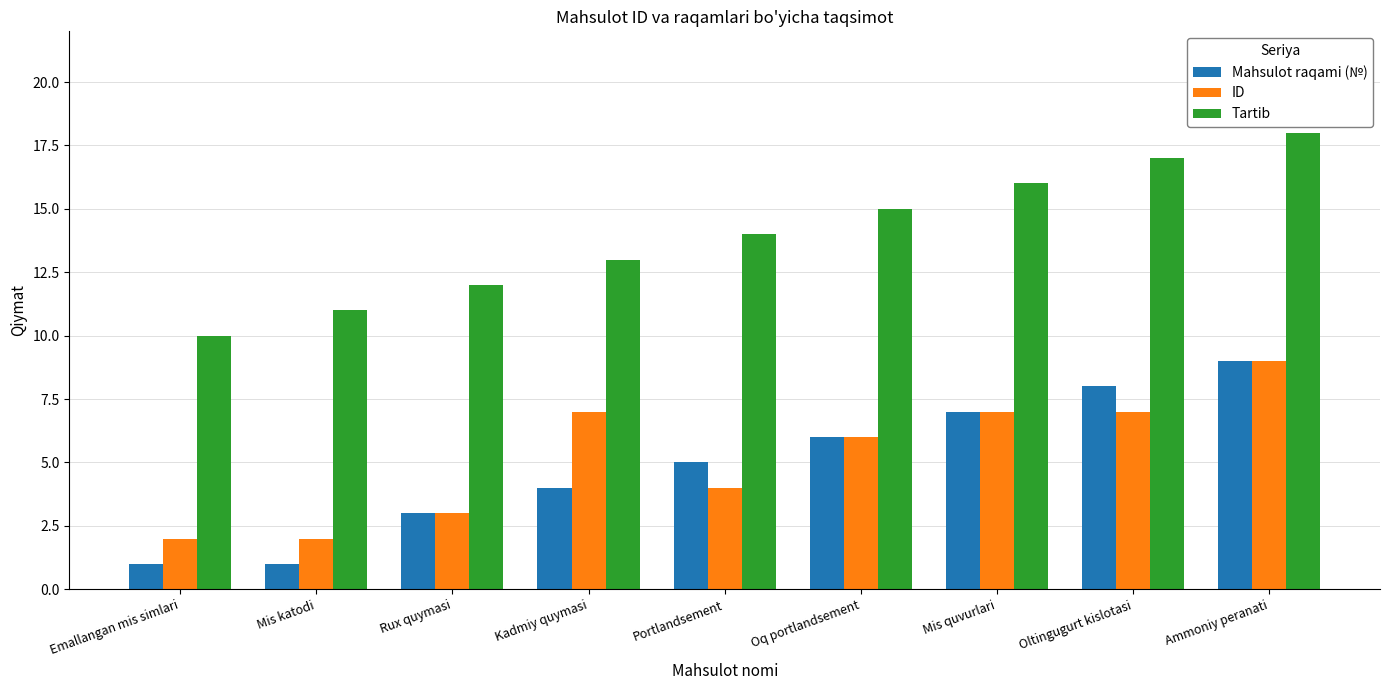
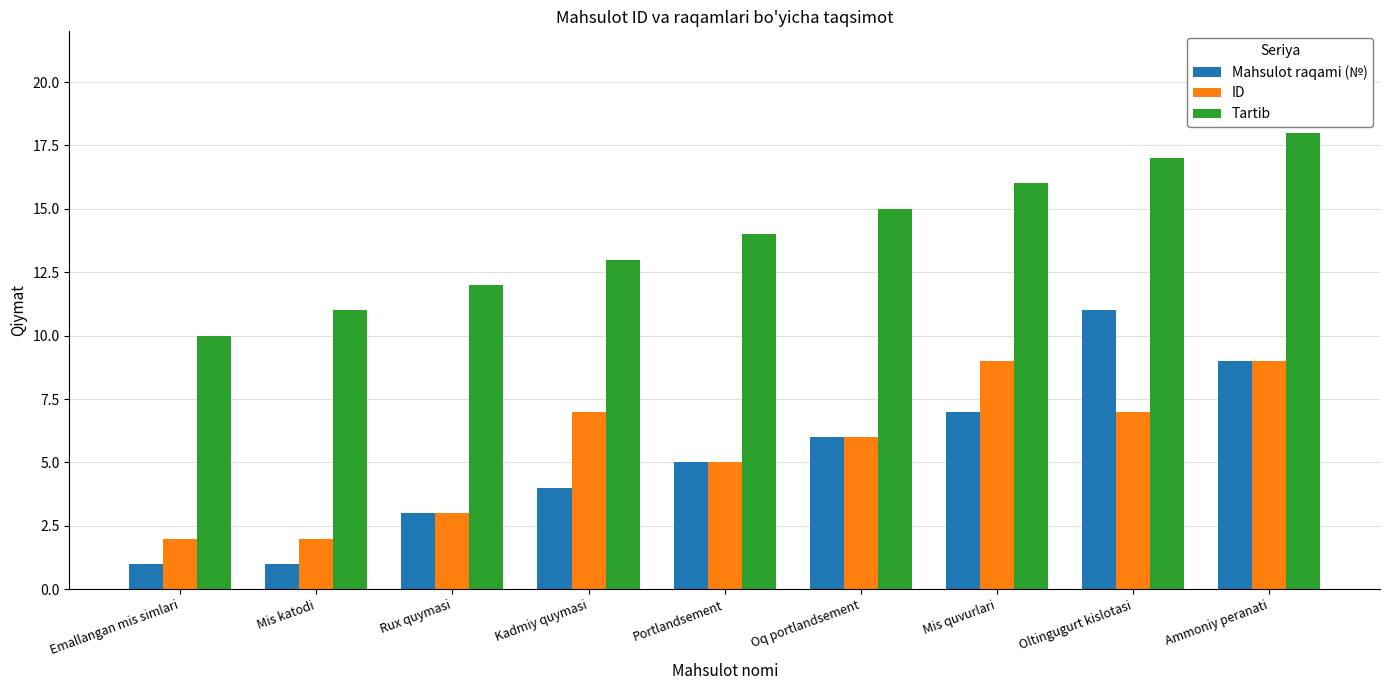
  {
    "Mahsulot raqami (№)": {
      "Emallangan mis simlari": 1,
      "Mis katodi": 1,
      "Rux quymasi": 3,
      "Kadmiy quymasi": 4,
      "Portlandsement": 5,
      "Oq portlandsement": 6,
      "Mis quvurlari": 7,
-     "Oltingugurt kislotasi": 8,
+     "Oltingugurt kislotasi": 11,
      "Ammoniy peranati": 9
    },
    "ID": {
      "Emallangan mis simlari": 2,
      "Mis katodi": 2,
      "Rux quymasi": 3,
      "Kadmiy quymasi": 7,
-     "Portlandsement": 4,
+     "Portlandsement": 5,
      "Oq portlandsement": 6,
-     "Mis quvurlari": 7,
+     "Mis quvurlari": 9,
      "Oltingugurt kislotasi": 7,
      "Ammoniy peranati": 9
    },
    "Tartib": {
      "Emallangan mis simlari": 10,
      "Mis katodi": 11,
      "Rux quymasi": 12,
      "Kadmiy quymasi": 13,
      "Portlandsement": 14,
      "Oq portlandsement": 15,
      "Mis quvurlari": 16,
      "Oltingugurt kislotasi": 17,
      "Ammoniy peranati": 18
    }
  }
